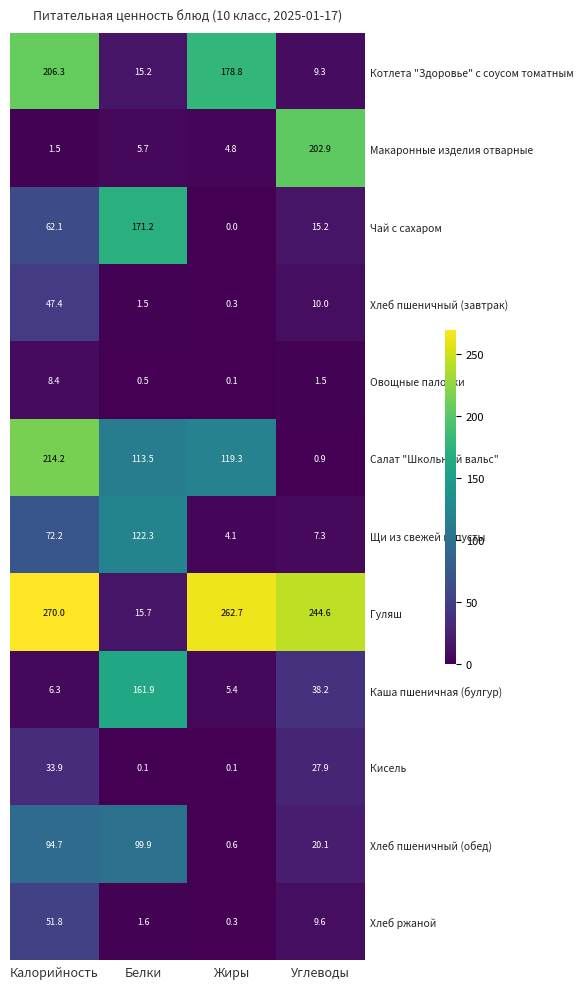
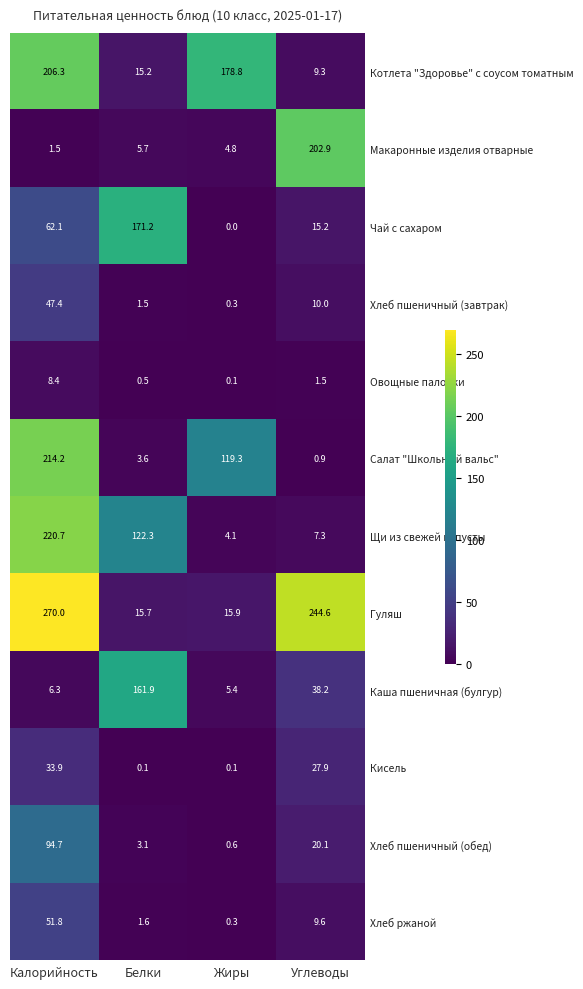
  {
    "Котлета \"Здоровье\" с соусом томатным": {
      "Калорийность": 206.3,
      "Белки": 15.2,
      "Жиры": 178.8,
      "Углеводы": 9.3
    },
    "Макаронные изделия отварные": {
      "Калорийность": 1.5,
      "Белки": 5.7,
      "Жиры": 4.8,
      "Углеводы": 202.9
    },
    "Чай с сахаром": {
      "Калорийность": 62.1,
      "Белки": 171.2,
      "Жиры": 0.0,
      "Углеводы": 15.2
    },
    "Хлеб пшеничный (завтрак)": {
      "Калорийность": 47.4,
      "Белки": 1.5,
      "Жиры": 0.3,
      "Углеводы": 10.0
    },
    "Овощные палочки": {
      "Калорийность": 8.4,
      "Белки": 0.5,
      "Жиры": 0.1,
      "Углеводы": 1.5
    },
    "Салат \"Школьный вальс\"": {
      "Калорийность": 214.2,
-     "Белки": 113.5,
+     "Белки": 3.6,
      "Жиры": 119.3,
      "Углеводы": 0.9
    },
    "Щи из свежей капусты": {
-     "Калорийность": 72.2,
+     "Калорийность": 220.7,
      "Белки": 122.3,
      "Жиры": 4.1,
      "Углеводы": 7.3
    },
    "Гуляш": {
      "Калорийность": 270.0,
      "Белки": 15.7,
-     "Жиры": 262.7,
+     "Жиры": 15.9,
      "Углеводы": 244.6
    },
    "Каша пшеничная (булгур)": {
      "Калорийность": 6.3,
      "Белки": 161.9,
      "Жиры": 5.4,
      "Углеводы": 38.2
    },
    "Кисель": {
      "Калорийность": 33.9,
      "Белки": 0.1,
      "Жиры": 0.1,
      "Углеводы": 27.9
    },
    "Хлеб пшеничный (обед)": {
      "Калорийность": 94.7,
-     "Белки": 99.9,
+     "Белки": 3.1,
      "Жиры": 0.6,
      "Углеводы": 20.1
    },
    "Хлеб ржаной": {
      "Калорийность": 51.8,
      "Белки": 1.6,
      "Жиры": 0.3,
      "Углеводы": 9.6
    }
  }
